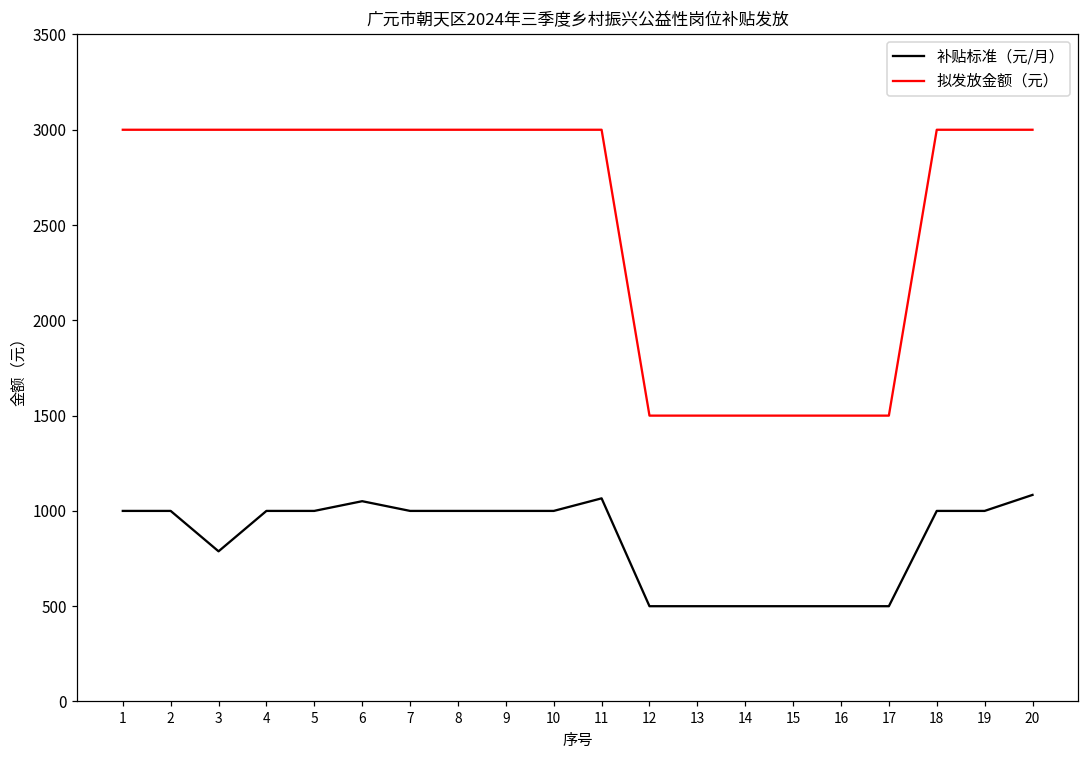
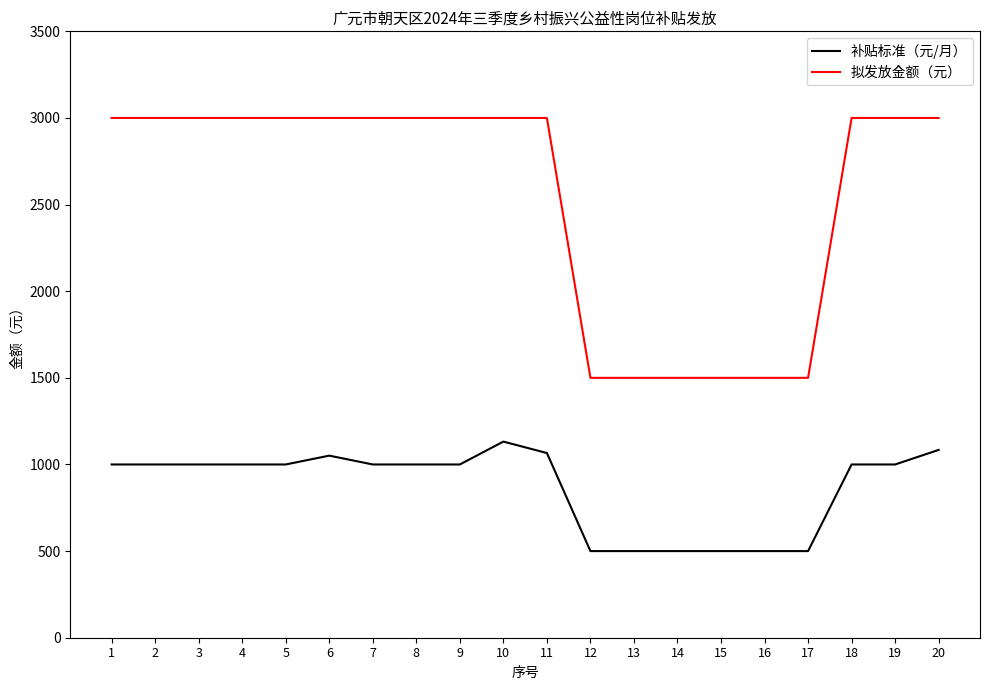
  {
    "补贴标准（元/月）": {
      "1": 1000,
      "2": 1000,
-     "3": 790,
+     "3": 1000,
      "4": 1000,
      "5": 1000,
      "6": 1050,
      "7": 1000,
      "8": 1000,
      "9": 1000,
-     "10": 1000,
+     "10": 1130,
      "11": 1070,
      "12": 500,
      "13": 500,
      "14": 500,
      "15": 500,
      "16": 500,
      "17": 500,
      "18": 1000,
      "19": 1000,
      "20": 1080
    },
    "拟发放金额（元）": {
      "1": 3000,
      "2": 3000,
      "3": 3000,
      "4": 3000,
      "5": 3000,
      "6": 3000,
      "7": 3000,
      "8": 3000,
      "9": 3000,
      "10": 3000,
      "11": 3000,
      "12": 1500,
      "13": 1500,
      "14": 1500,
      "15": 1500,
      "16": 1500,
      "17": 1500,
      "18": 3000,
      "19": 3000,
      "20": 3000
    }
  }
